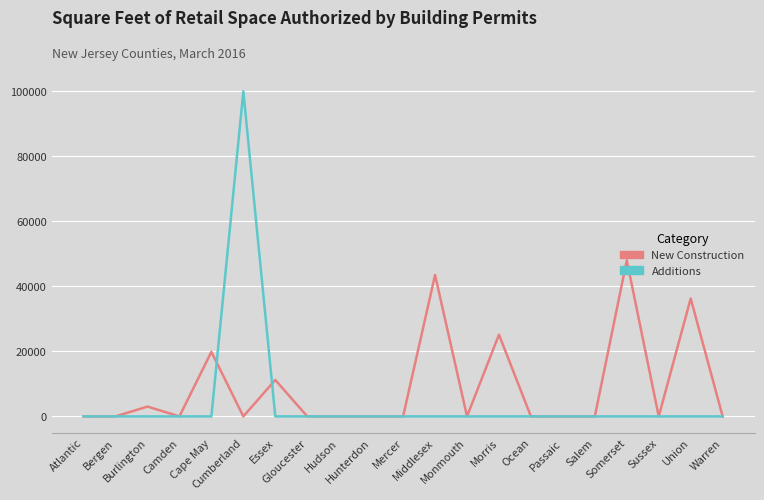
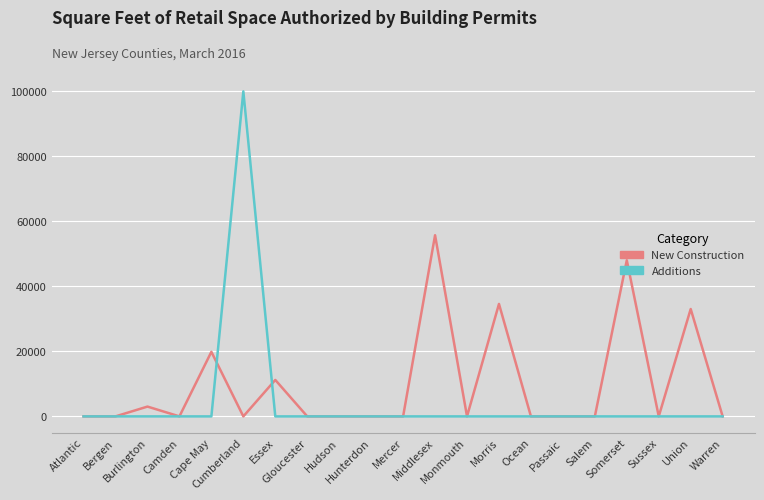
  {
    "New Construction": {
      "Burlington": 3000,
      "Cape May": 20000,
      "Cumberland": 0,
      "Essex": 11000,
-     "Middlesex": 44000,
-     "Morris": 25000,
+     "Middlesex": 56000,
+     "Morris": 35000,
      "Somerset": 48000,
-     "Union": 36000
+     "Union": 33000
    },
    "Additions": {
      "Burlington": 0,
      "Cape May": 0,
      "Cumberland": 100000,
      "Essex": 0,
      "Middlesex": 0,
      "Morris": 0,
      "Somerset": 0,
      "Union": 0
    }
  }
